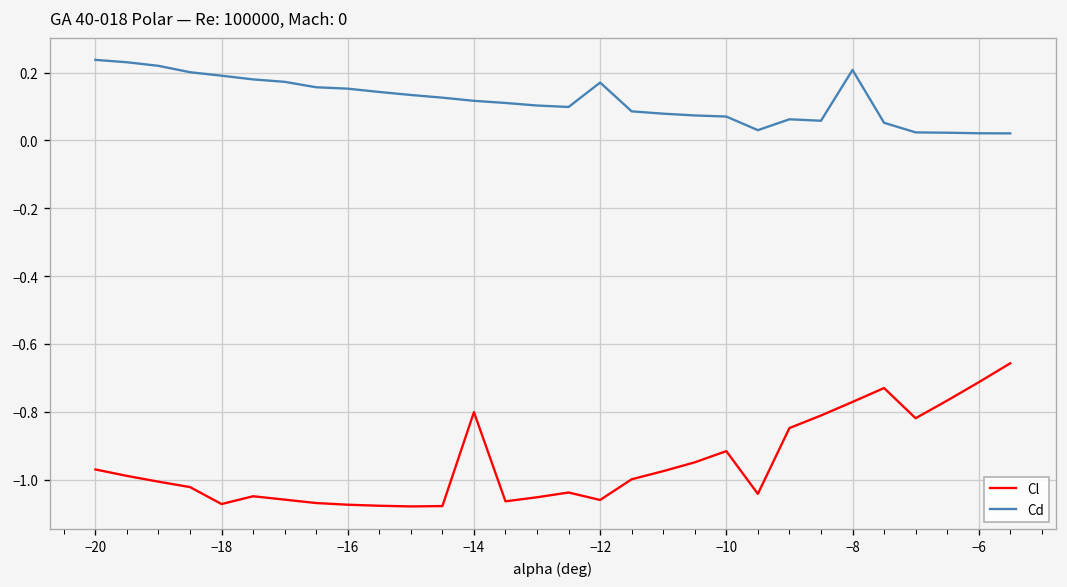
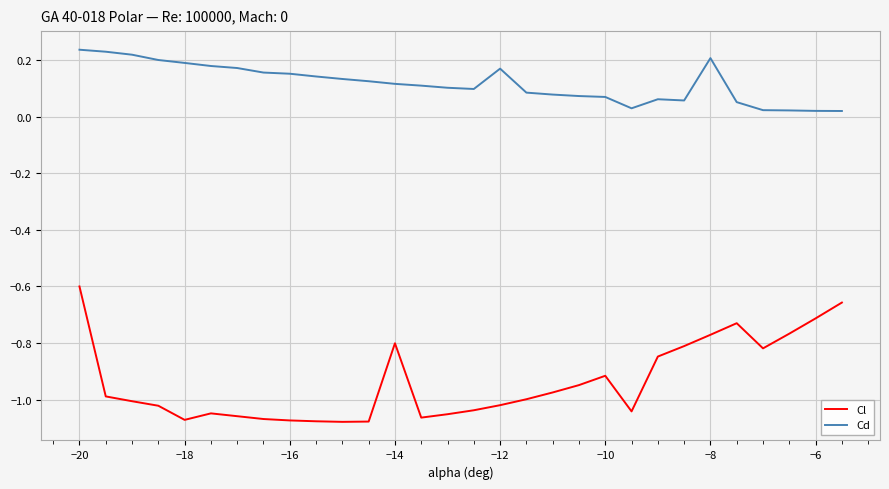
  {
    "Cl": {
-     "−20": -0.97,
+     "−20": -0.60,
      "−18": -1.07,
      "−16": -1.07,
      "−14": -0.80,
-     "−12": -1.06,
+     "−12": -1.02,
      "−10": -0.92,
      "−8": -0.77,
      "−6": -0.71
    },
    "Cd": {
      "−20": 0.24,
      "−18": 0.19,
      "−16": 0.15,
      "−14": 0.12,
      "−12": 0.17,
      "−10": 0.07,
      "−8": 0.21,
      "−6": 0.02
    }
  }
